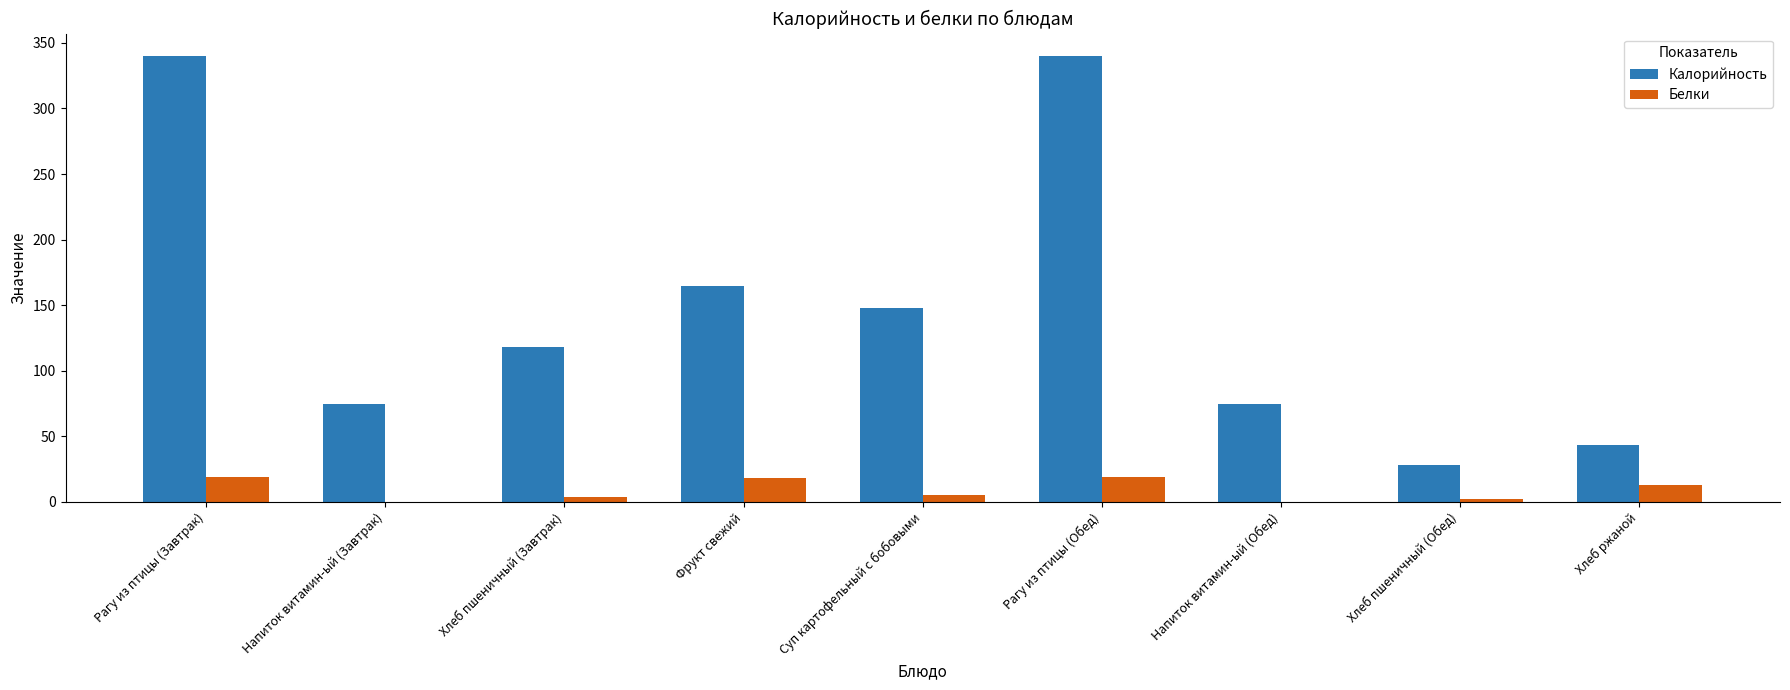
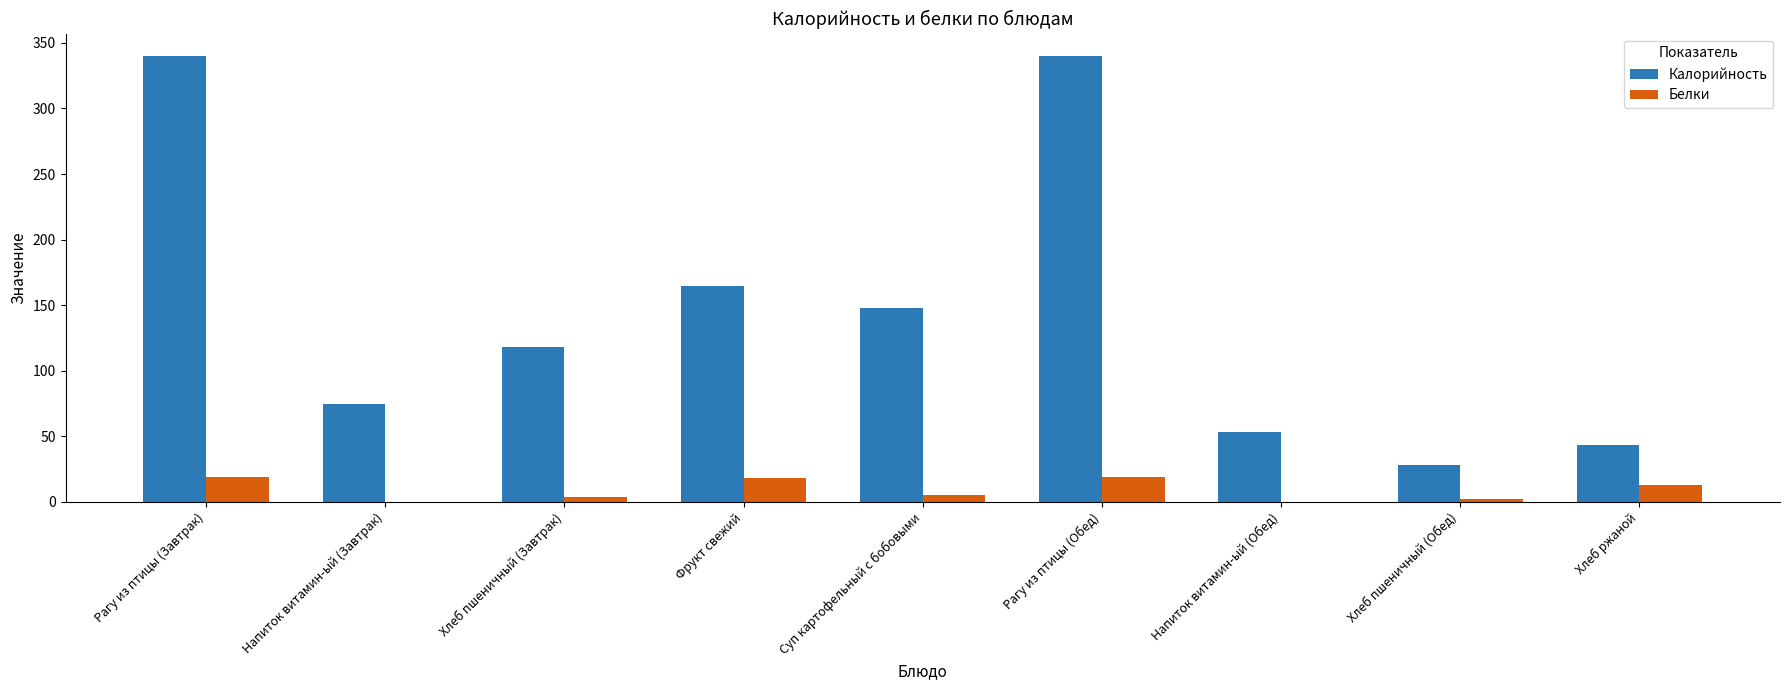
  {
    "Калорийность": {
      "Рагу из птицы (Завтрак)": 340,
      "Напиток витамин-ый (Завтрак)": 75,
      "Хлеб пшеничный (Завтрак)": 118,
      "Фрукт свежий": 165,
      "Суп картофельный с бобовыми": 148,
      "Рагу из птицы (Обед)": 340,
-     "Напиток витамин-ый (Обед)": 75,
+     "Напиток витамин-ый (Обед)": 53,
      "Хлеб пшеничный (Обед)": 28,
      "Хлеб ржаной": 44
    },
    "Белки": {
      "Рагу из птицы (Завтрак)": 19,
      "Напиток витамин-ый (Завтрак)": 0,
      "Хлеб пшеничный (Завтрак)": 4,
      "Фрукт свежий": 18,
      "Суп картофельный с бобовыми": 5,
      "Рагу из птицы (Обед)": 19,
      "Напиток витамин-ый (Обед)": 0,
      "Хлеб ржаной": 13
    }
  }
